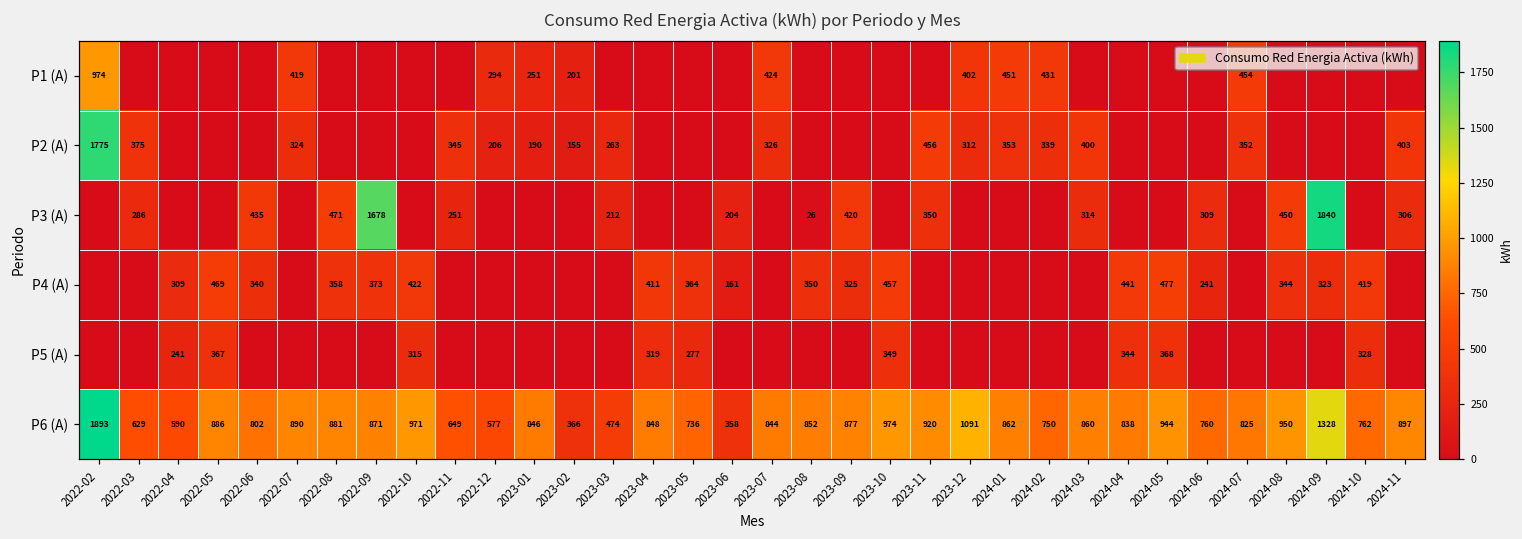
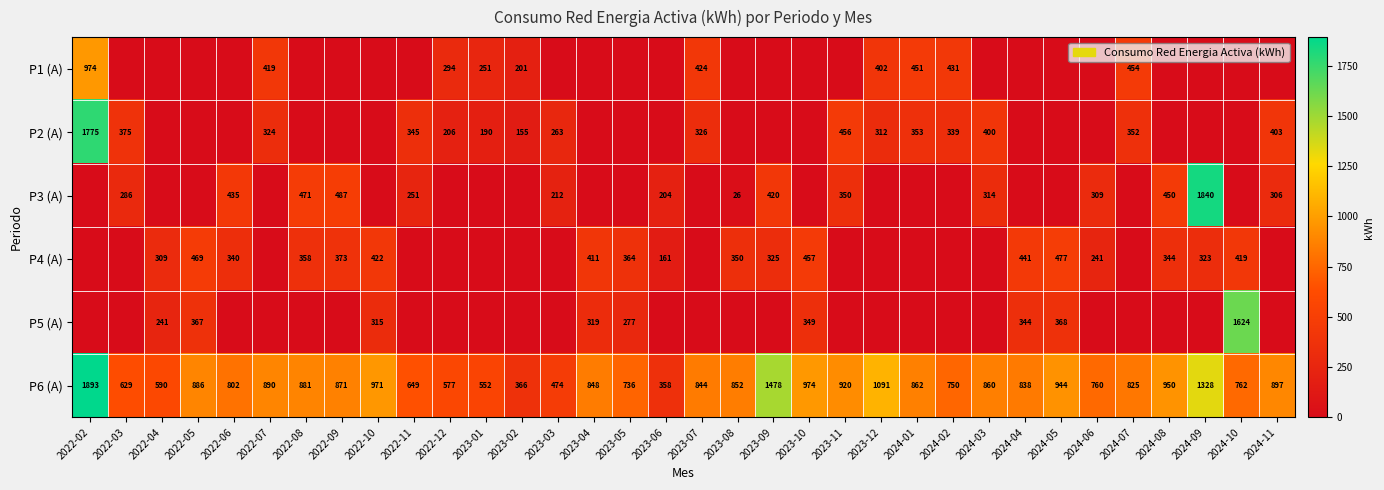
  {
    "P1 (A)": {
      "2022-02": 974,
      "2022-07": 419,
      "2022-12": 294,
      "2023-01": 251,
      "2023-02": 201,
      "2023-07": 424,
      "2023-12": 402,
      "2024-01": 451,
      "2024-02": 431,
      "2024-07": 454
    },
    "P2 (A)": {
      "2022-02": 1775,
      "2022-03": 375,
      "2022-07": 324,
      "2022-11": 345,
      "2022-12": 206,
      "2023-01": 190,
      "2023-02": 155,
      "2023-03": 263,
      "2023-07": 326,
      "2023-11": 456,
      "2023-12": 312,
      "2024-01": 353,
      "2024-02": 339,
      "2024-03": 400,
      "2024-07": 352,
      "2024-11": 403
    },
    "P3 (A)": {
      "2022-03": 286,
      "2022-06": 435,
      "2022-08": 471,
-     "2022-09": 1678,
+     "2022-09": 487,
      "2022-11": 251,
      "2023-03": 212,
      "2023-06": 204,
      "2023-08": 26,
      "2023-09": 420,
      "2023-11": 350,
      "2024-03": 314,
      "2024-06": 309,
      "2024-08": 450,
      "2024-09": 1840,
      "2024-11": 306
    },
    "P4 (A)": {
      "2022-04": 309,
      "2022-05": 469,
      "2022-06": 340,
      "2022-08": 358,
      "2022-09": 373,
      "2022-10": 422,
      "2023-04": 411,
      "2023-05": 364,
      "2023-06": 161,
      "2023-08": 350,
      "2023-09": 325,
      "2023-10": 457,
      "2024-04": 441,
      "2024-05": 477,
      "2024-06": 241,
      "2024-08": 344,
      "2024-09": 323,
      "2024-10": 419
    },
    "P5 (A)": {
      "2022-04": 241,
      "2022-05": 367,
      "2022-10": 315,
      "2023-04": 319,
      "2023-05": 277,
      "2023-10": 349,
      "2024-04": 344,
      "2024-05": 368,
-     "2024-10": 328
+     "2024-10": 1624
    },
    "P6 (A)": {
      "2022-02": 1893,
      "2022-03": 629,
      "2022-04": 590,
      "2022-05": 886,
      "2022-06": 802,
      "2022-07": 890,
      "2022-08": 881,
      "2022-09": 871,
      "2022-10": 971,
      "2022-11": 649,
      "2022-12": 577,
-     "2023-01": 846,
+     "2023-01": 552,
      "2023-02": 366,
      "2023-03": 474,
      "2023-04": 848,
      "2023-05": 736,
      "2023-06": 358,
      "2023-07": 844,
      "2023-08": 852,
-     "2023-09": 877,
+     "2023-09": 1478,
      "2023-10": 974,
      "2023-11": 920,
      "2023-12": 1091,
      "2024-01": 862,
      "2024-02": 750,
      "2024-03": 860,
      "2024-04": 838,
      "2024-05": 944,
      "2024-06": 760,
      "2024-07": 825,
      "2024-08": 950,
      "2024-09": 1328,
      "2024-10": 762,
      "2024-11": 897
    }
  }
